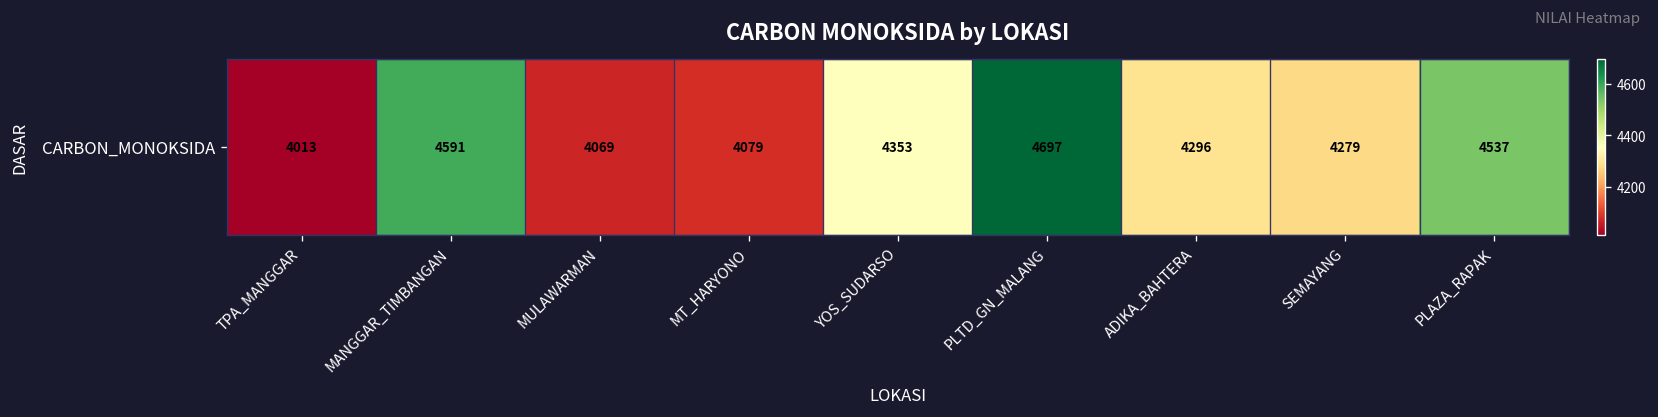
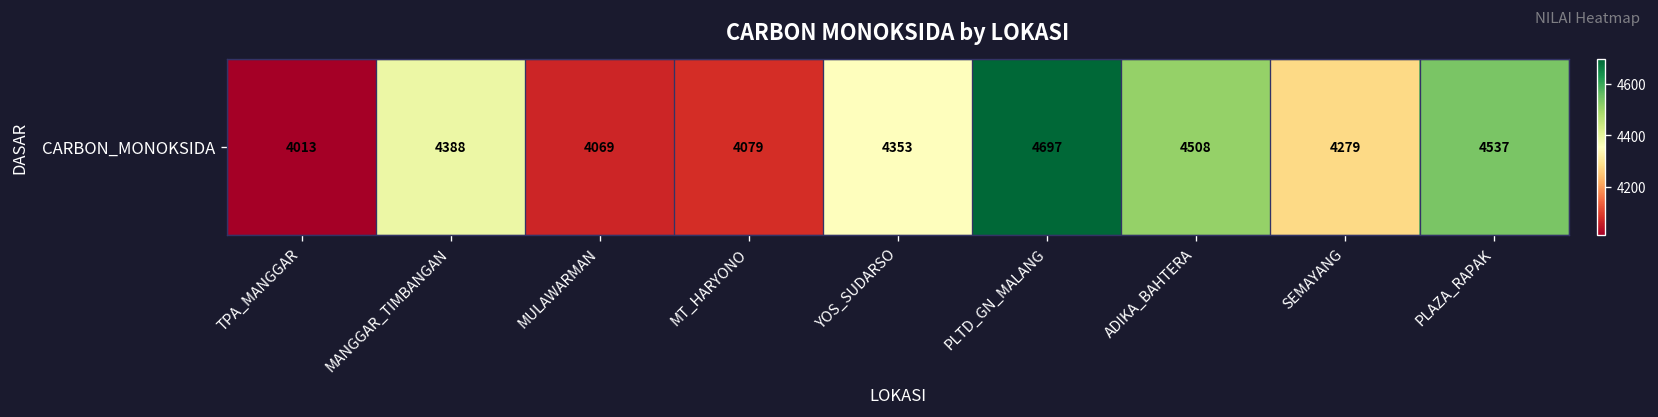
  {
    "CARBON_MONOKSIDA": {
      "TPA_MANGGAR": 4013,
-     "MANGGAR_TIMBANGAN": 4591,
+     "MANGGAR_TIMBANGAN": 4388,
      "MULAWARMAN": 4069,
      "MT_HARYONO": 4079,
      "YOS_SUDARSO": 4353,
      "PLTD_GN_MALANG": 4697,
-     "ADIKA_BAHTERA": 4296,
+     "ADIKA_BAHTERA": 4508,
      "SEMAYANG": 4279,
      "PLAZA_RAPAK": 4537
    }
  }
